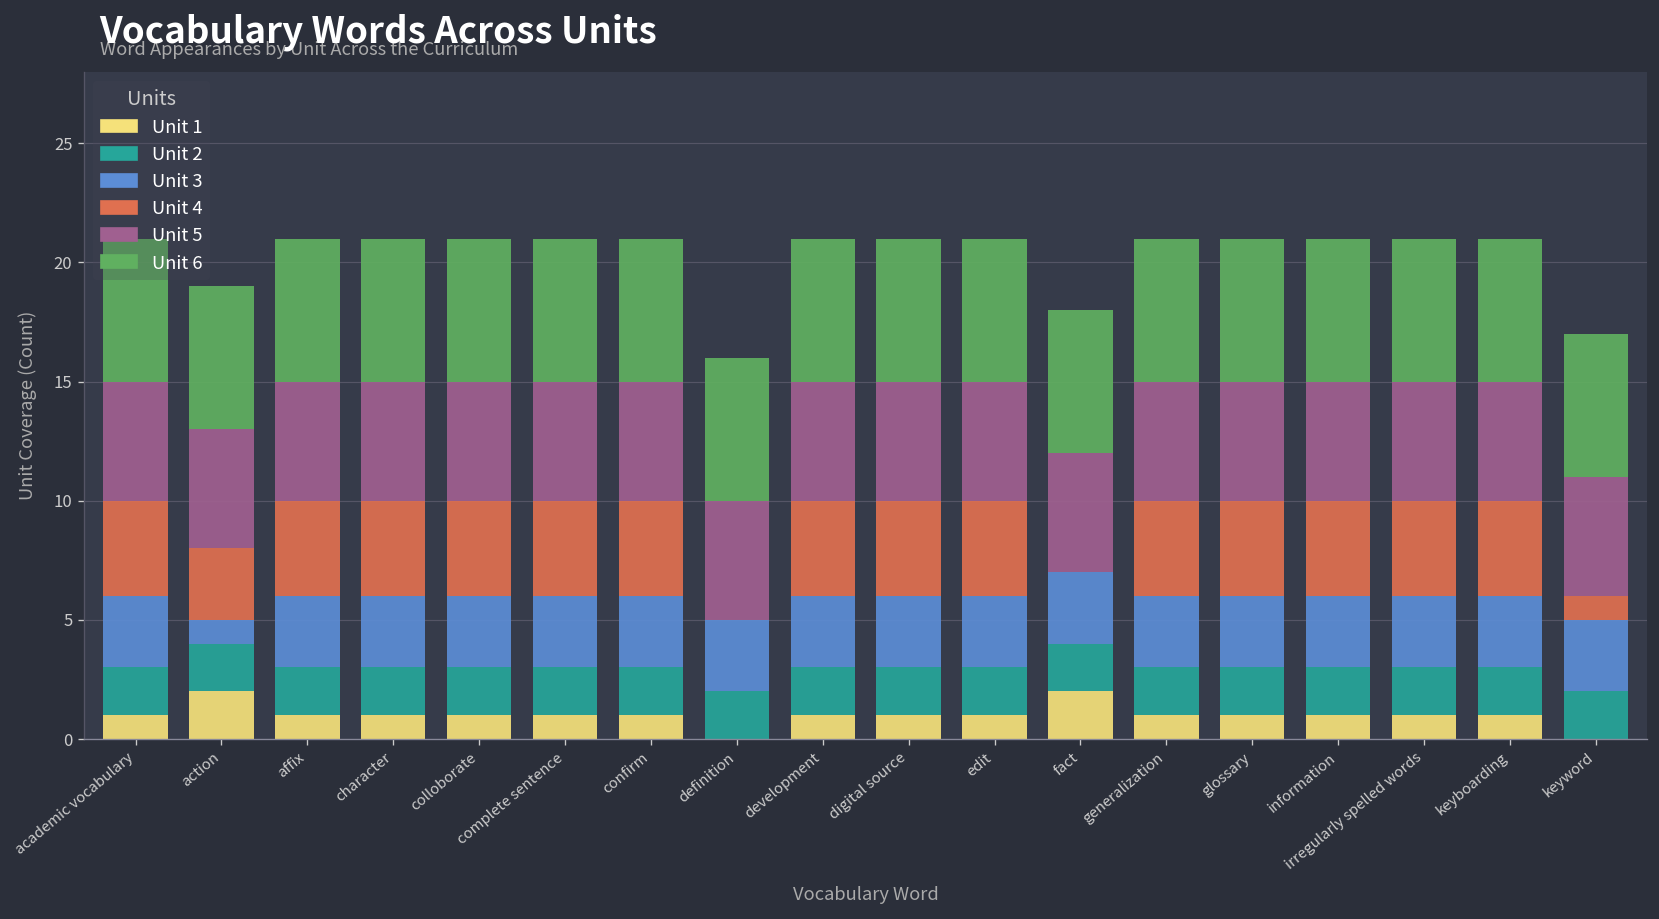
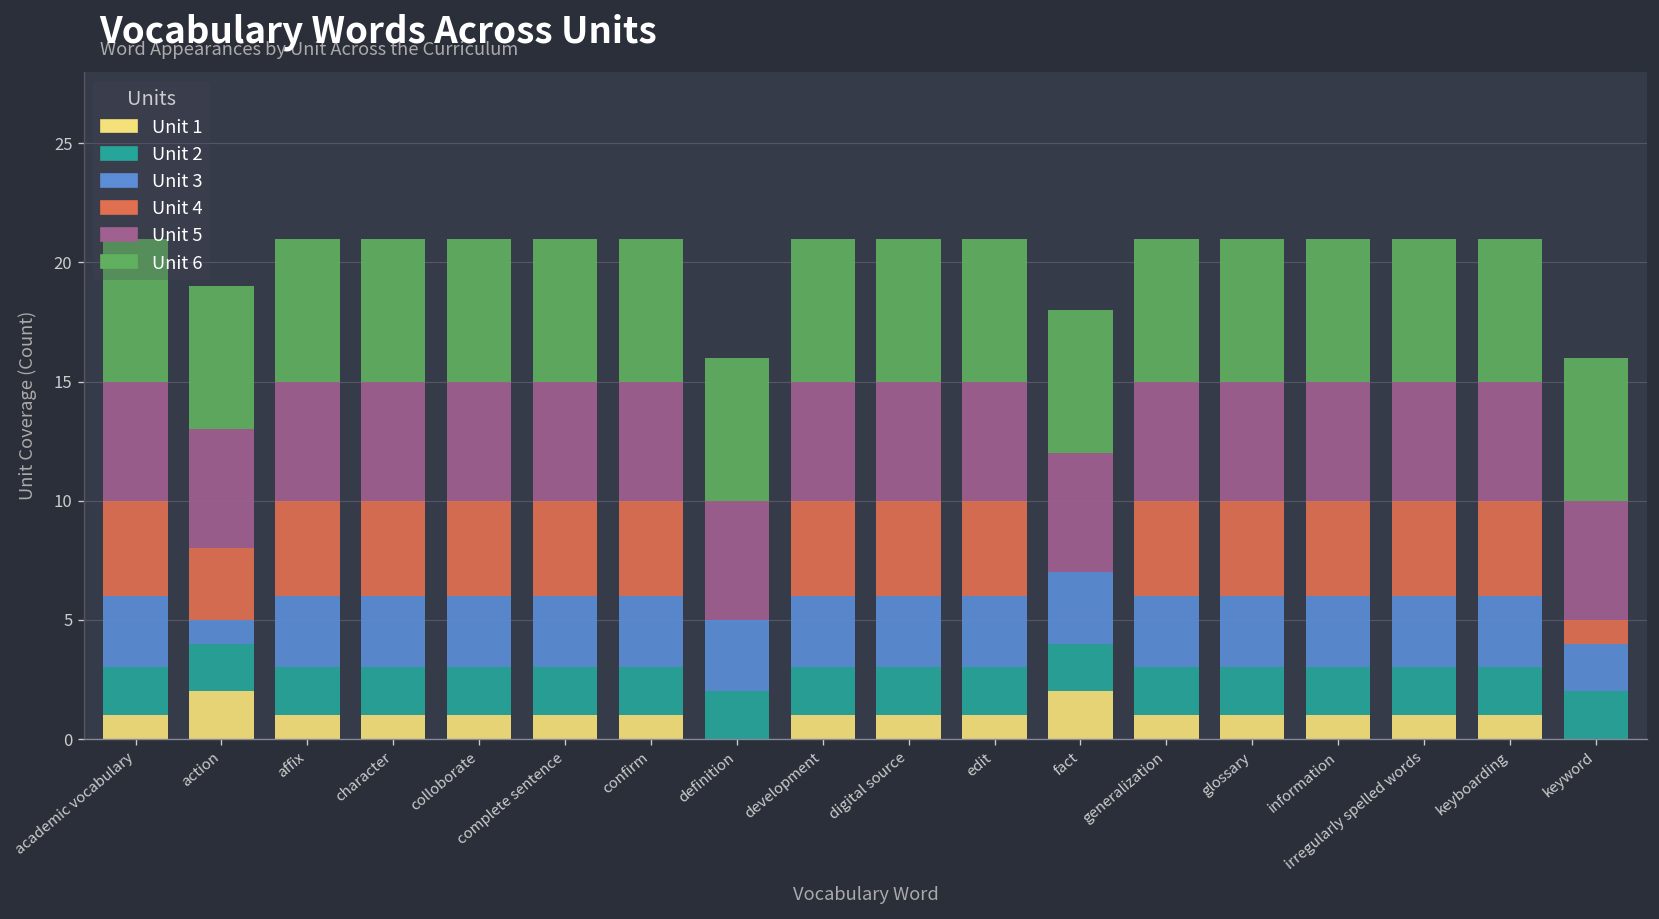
  {
    "Unit 1": {
      "academic vocabulary": 1,
      "action": 2,
      "affix": 1,
      "character": 1,
      "colloborate": 1,
      "complete sentence": 1,
      "confirm": 1,
      "definition": 0,
      "development": 1,
      "digital source": 1,
      "edit": 1,
      "fact": 2,
      "generalization": 1,
      "glossary": 1,
      "information": 1,
      "irregularly spelled words": 1,
      "keyboarding": 1,
      "keyword": 0
    },
    "Unit 3": {
      "academic vocabulary": 3,
      "action": 1,
      "affix": 3,
      "character": 3,
      "colloborate": 3,
      "complete sentence": 3,
      "confirm": 3,
      "definition": 3,
      "development": 3,
      "digital source": 3,
      "edit": 3,
      "fact": 3,
      "generalization": 3,
      "glossary": 3,
      "information": 3,
      "irregularly spelled words": 3,
      "keyboarding": 3,
-     "keyword": 3
+     "keyword": 2
    },
    "Unit 4": {
      "academic vocabulary": 4,
      "action": 3,
      "affix": 4,
      "character": 4,
      "colloborate": 4,
      "complete sentence": 4,
      "confirm": 4,
      "definition": 0,
      "development": 4,
      "digital source": 4,
      "edit": 4,
      "fact": 0,
      "generalization": 4,
      "glossary": 4,
      "information": 4,
      "irregularly spelled words": 4,
      "keyboarding": 4,
      "keyword": 1
    },
    "Unit 5": {
      "academic vocabulary": 5,
      "action": 5,
      "affix": 5,
      "character": 5,
      "colloborate": 5,
      "complete sentence": 5,
      "confirm": 5,
      "definition": 5,
      "development": 5,
      "digital source": 5,
      "edit": 5,
      "fact": 5,
      "generalization": 5,
      "glossary": 5,
      "information": 5,
      "irregularly spelled words": 5,
      "keyboarding": 5,
      "keyword": 5
    },
    "Unit 6": {
      "action": 6,
      "affix": 6,
      "character": 6,
      "colloborate": 6,
      "complete sentence": 6,
      "confirm": 6,
      "definition": 6,
      "development": 6,
      "digital source": 6,
      "edit": 6,
      "fact": 6,
      "generalization": 6,
      "glossary": 6,
      "information": 6,
      "irregularly spelled words": 6,
      "keyboarding": 6,
      "keyword": 6
    }
  }
